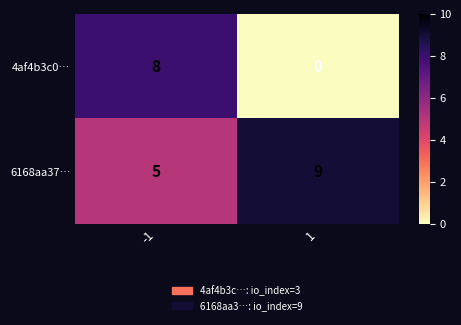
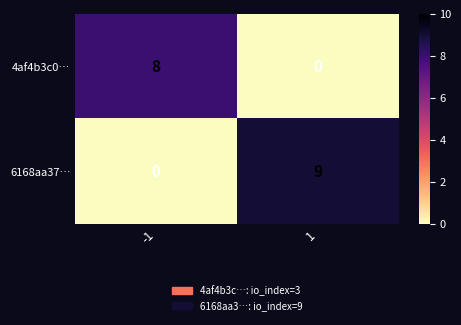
  {
    "4af4b3c0…": {
      "-1": 8,
      "1": 0
    },
    "6168aa37…": {
-     "-1": 5,
+     "-1": 0,
      "1": 9
    }
  }
